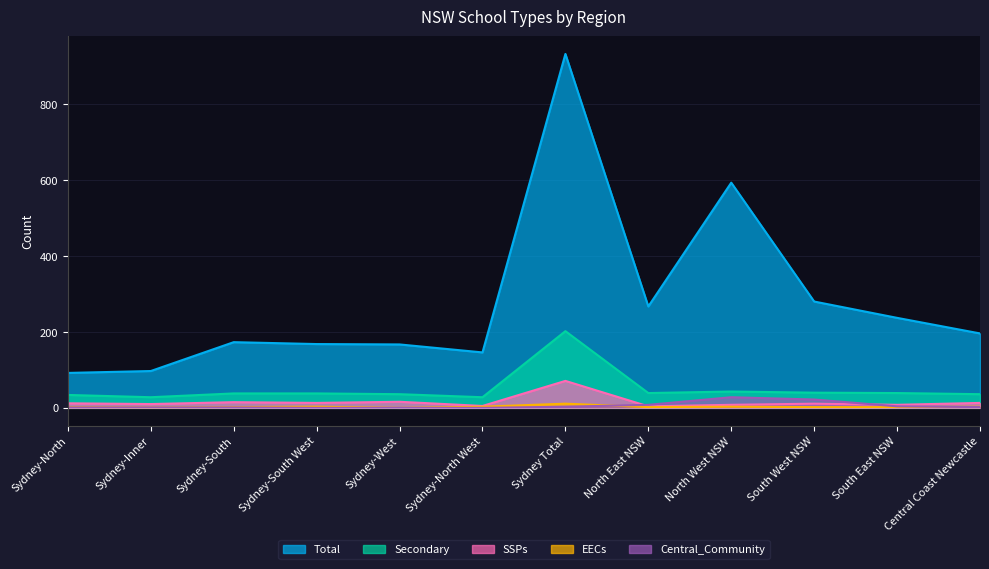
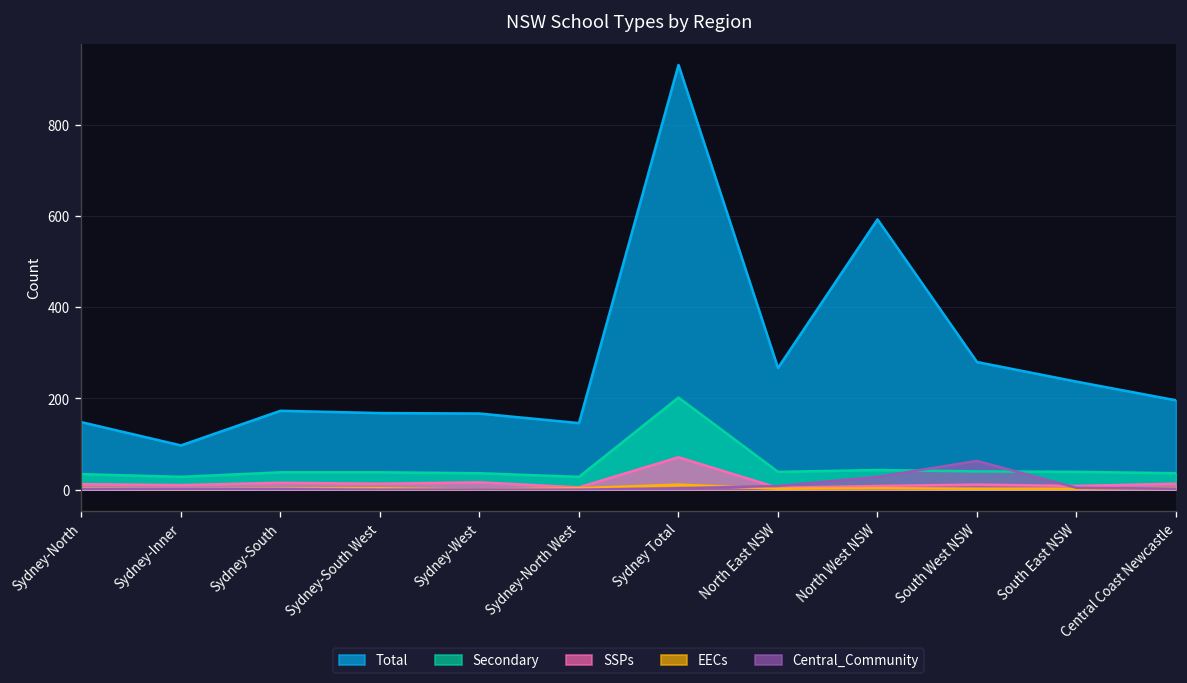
  {
    "Total": {
-     "Sydney-North": 90,
+     "Sydney-North": 150,
      "Sydney-Inner": 100,
      "Sydney-South": 170,
      "Sydney-South West": 170,
      "Sydney-West": 170,
      "Sydney-North West": 150,
      "Sydney Total": 930,
      "North East NSW": 270,
      "North West NSW": 590,
      "South West NSW": 280,
      "South East NSW": 240,
      "Central Coast Newcastle": 200
    },
    "Secondary": {
      "Sydney-North": 30,
      "Sydney-Inner": 30,
      "Sydney-South": 40,
      "Sydney-South West": 40,
      "Sydney-West": 40,
      "Sydney-North West": 30,
      "Sydney Total": 200,
      "North East NSW": 40,
      "North West NSW": 40,
      "South West NSW": 40,
      "South East NSW": 40,
      "Central Coast Newcastle": 40
    },
    "SSPs": {
      "Sydney-North": 10,
      "Sydney-Inner": 10,
      "Sydney-South": 20,
      "Sydney-South West": 10,
      "Sydney-West": 20,
      "Sydney Total": 70,
      "South West NSW": 10,
      "Central Coast Newcastle": 10
    },
    "EECs": {
      "Sydney Total": 10,
      "South West NSW": 0
    },
    "Central_Community": {
      "Sydney Total": 0,
      "North West NSW": 30,
-     "South West NSW": 20
+     "South West NSW": 60
    }
  }
